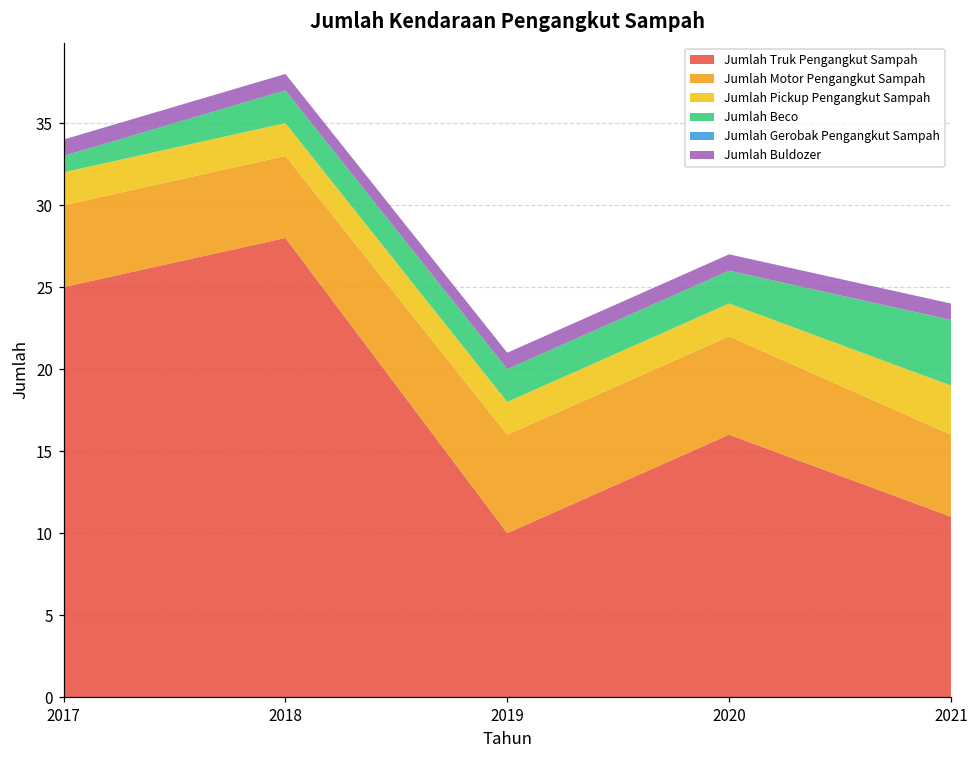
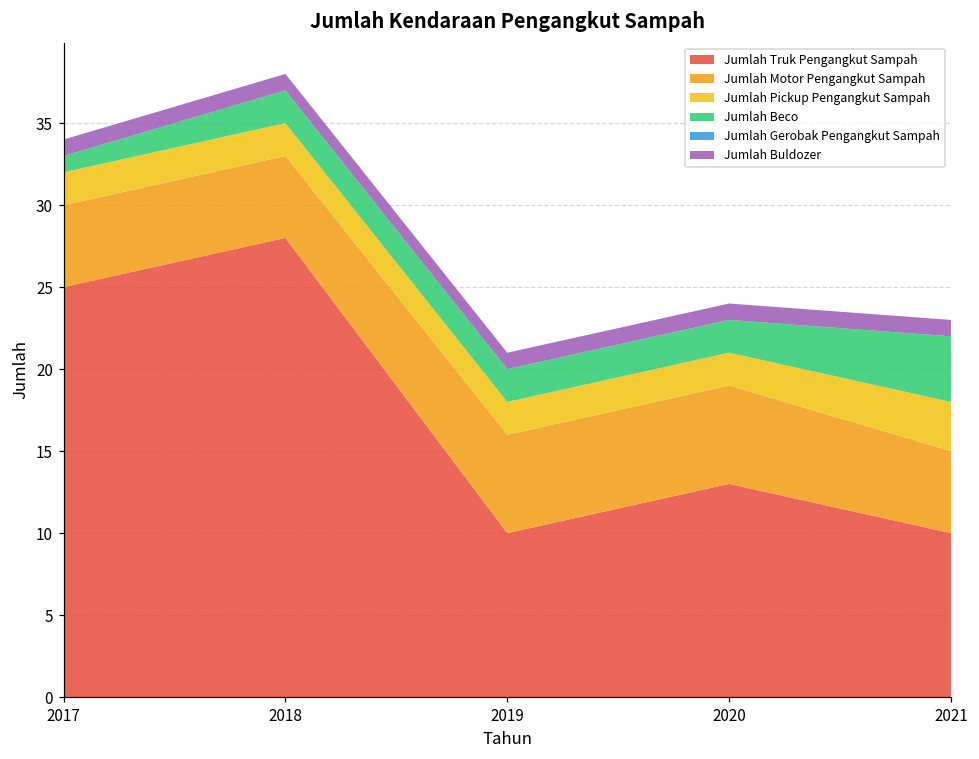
  {
    "Jumlah Truk Pengangkut Sampah": {
      "2017": 25,
      "2018": 28,
      "2019": 10,
-     "2020": 16,
-     "2021": 11
+     "2020": 13,
+     "2021": 10
    },
    "Jumlah Buldozer": {
      "2017": 1,
      "2018": 1,
      "2019": 1,
      "2020": 1,
      "2021": 1
    }
  }
